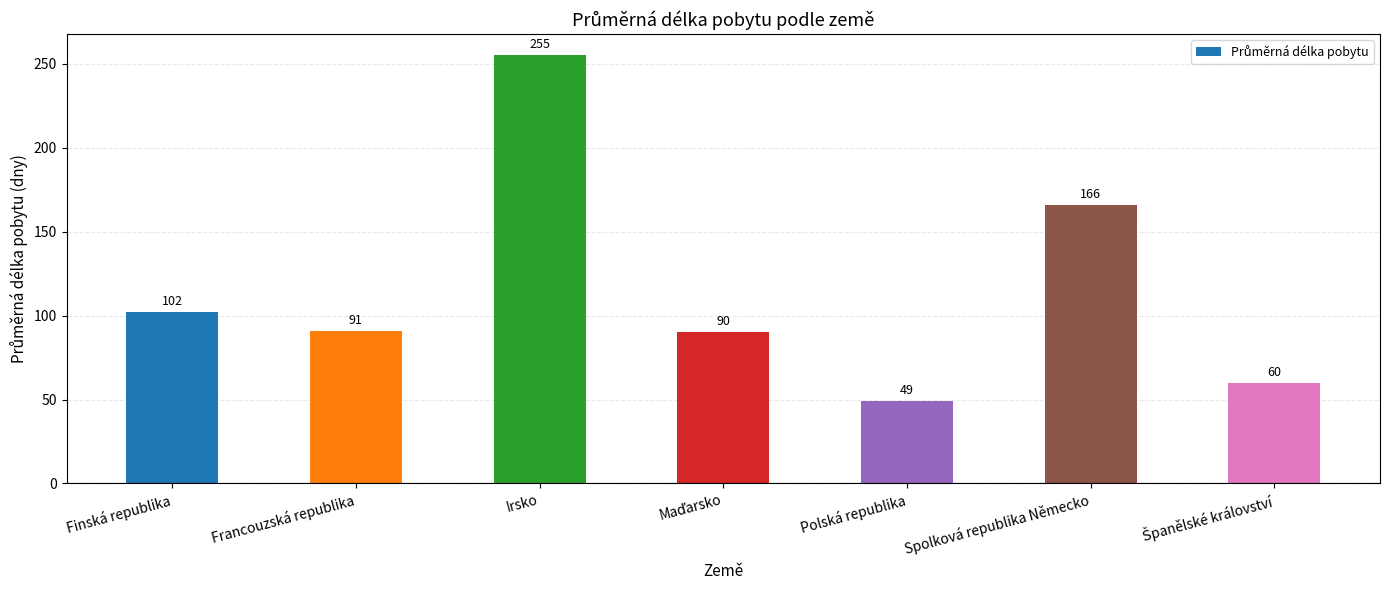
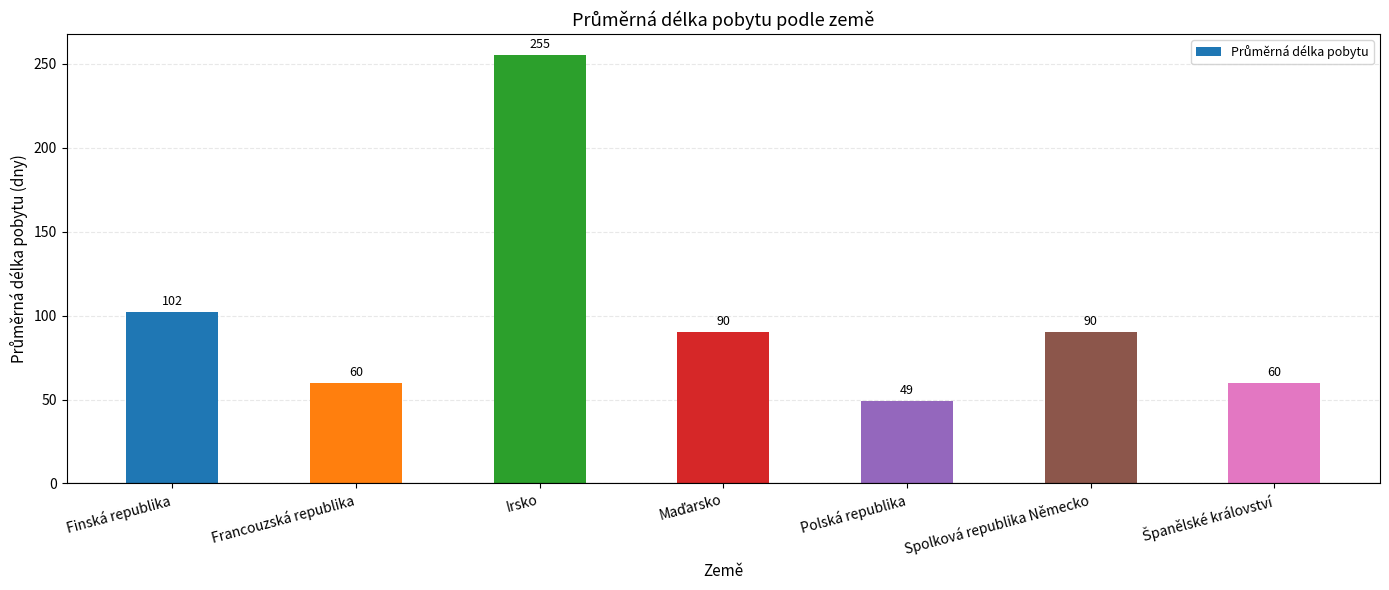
  {
    "Finská republika": 102,
-   "Francouzská republika": 91,
+   "Francouzská republika": 60,
    "Irsko": 255,
    "Maďarsko": 90,
    "Polská republika": 49,
-   "Spolková republika Německo": 166,
+   "Spolková republika Německo": 90,
    "Španělské království": 60
  }
